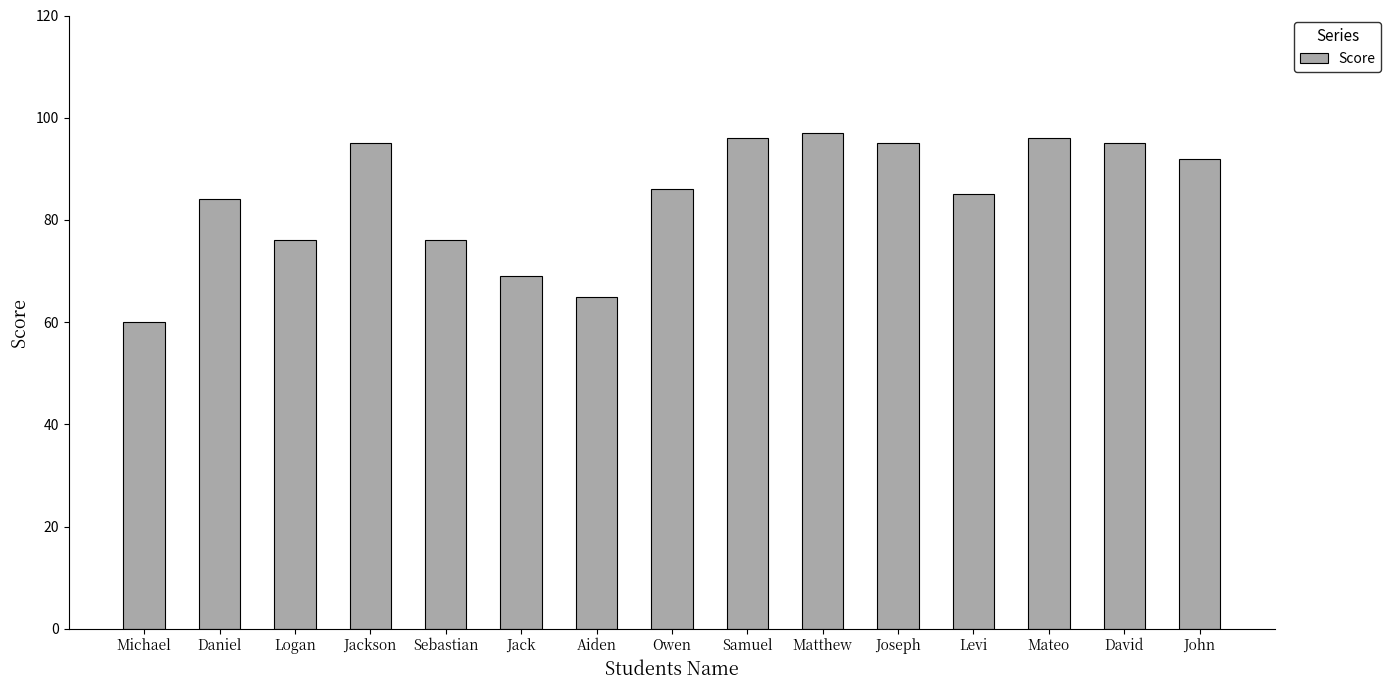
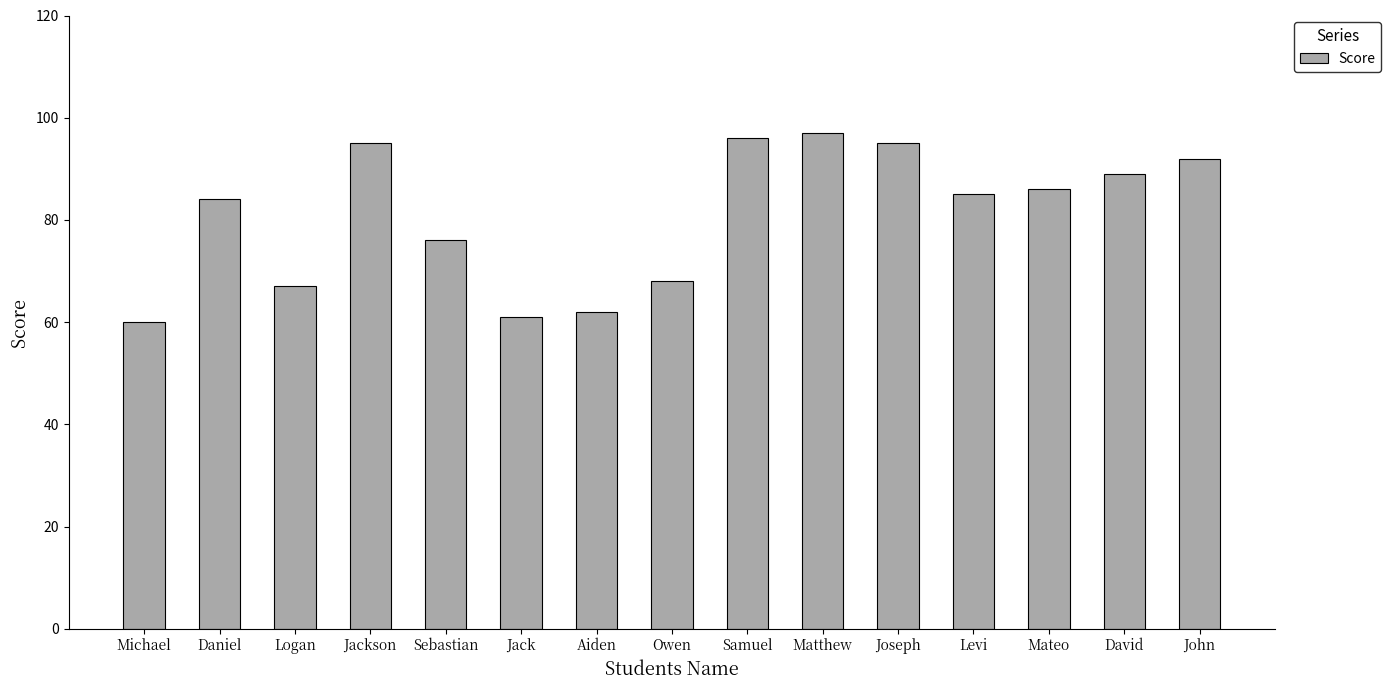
  {
    "Michael": 60,
    "Daniel": 84,
-   "Logan": 76,
+   "Logan": 67,
    "Jackson": 95,
    "Sebastian": 76,
-   "Jack": 69,
-   "Aiden": 65,
-   "Owen": 86,
+   "Jack": 61,
+   "Aiden": 62,
+   "Owen": 68,
    "Samuel": 96,
    "Matthew": 97,
    "Joseph": 95,
    "Levi": 85,
-   "Mateo": 96,
-   "David": 95,
+   "Mateo": 86,
+   "David": 89,
    "John": 92
  }
